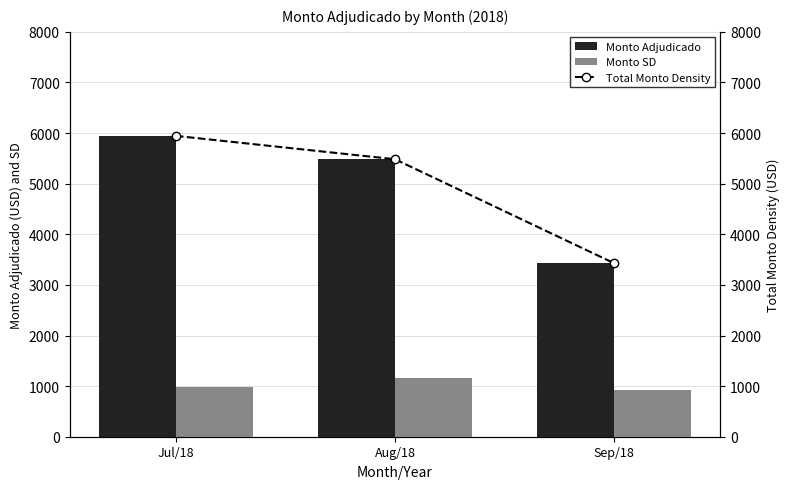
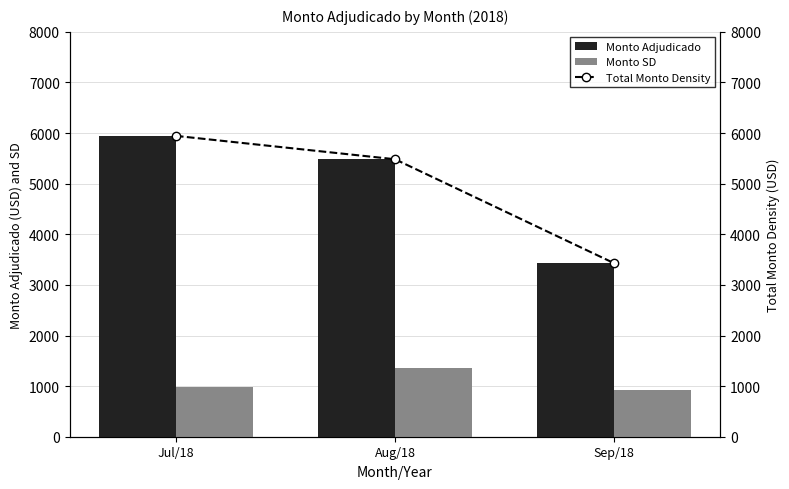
  {
    "Monto SD": {
      "Jul/18": 1000,
-     "Aug/18": 1200,
+     "Aug/18": 1400,
      "Sep/18": 900
    }
  }
